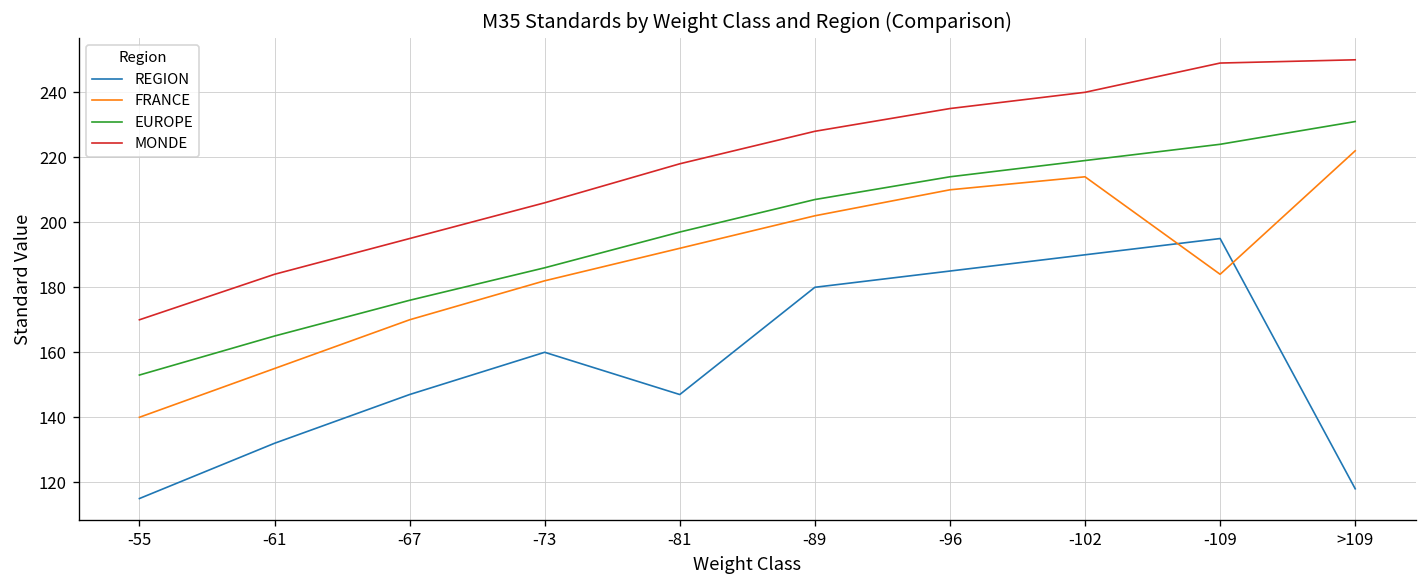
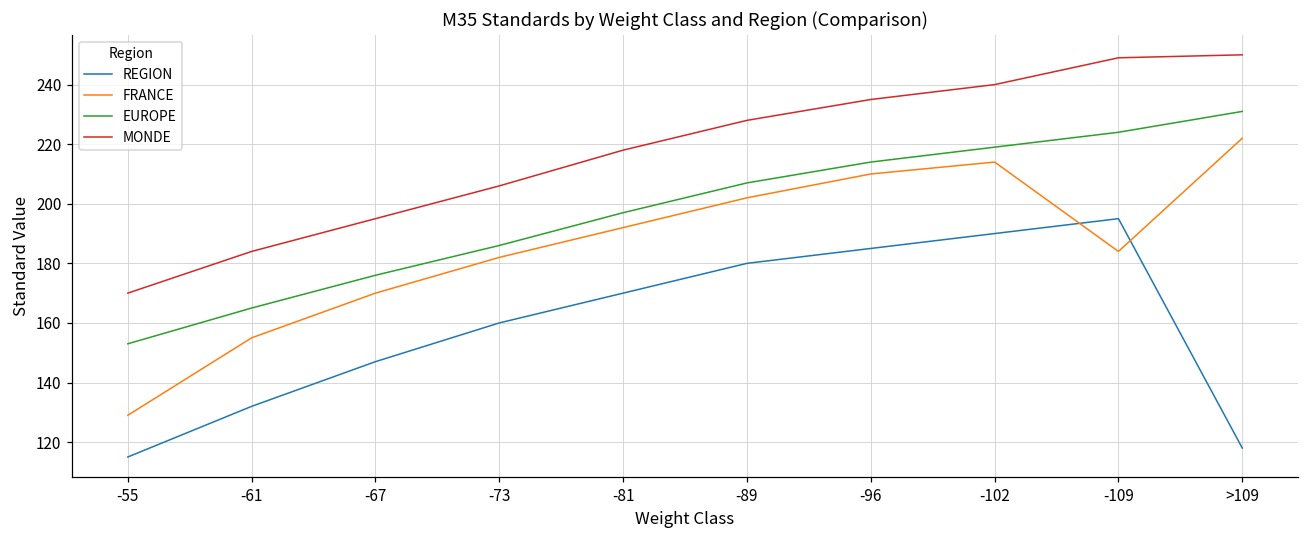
  {
    "REGION": {
      "-55": 115,
      "-61": 132,
      "-67": 147,
      "-73": 160,
-     "-81": 147,
+     "-81": 170,
      "-89": 180,
      "-96": 185,
      "-102": 190,
      "-109": 195,
      ">109": 118
    },
    "FRANCE": {
-     "-55": 140,
+     "-55": 129,
      "-61": 155,
      "-67": 170,
      "-73": 182,
      "-81": 192,
      "-89": 202,
      "-96": 210,
      "-102": 214,
      "-109": 184,
      ">109": 222
    },
    "EUROPE": {
      "-55": 153,
      "-61": 165,
      "-67": 176,
      "-73": 186,
      "-81": 197,
      "-89": 207,
      "-96": 214,
      "-102": 219,
      "-109": 224,
      ">109": 231
    },
    "MONDE": {
      "-55": 170,
      "-61": 184,
      "-67": 195,
      "-73": 206,
      "-81": 218,
      "-89": 228,
      "-96": 235,
      "-102": 240,
      "-109": 249,
      ">109": 250
    }
  }
